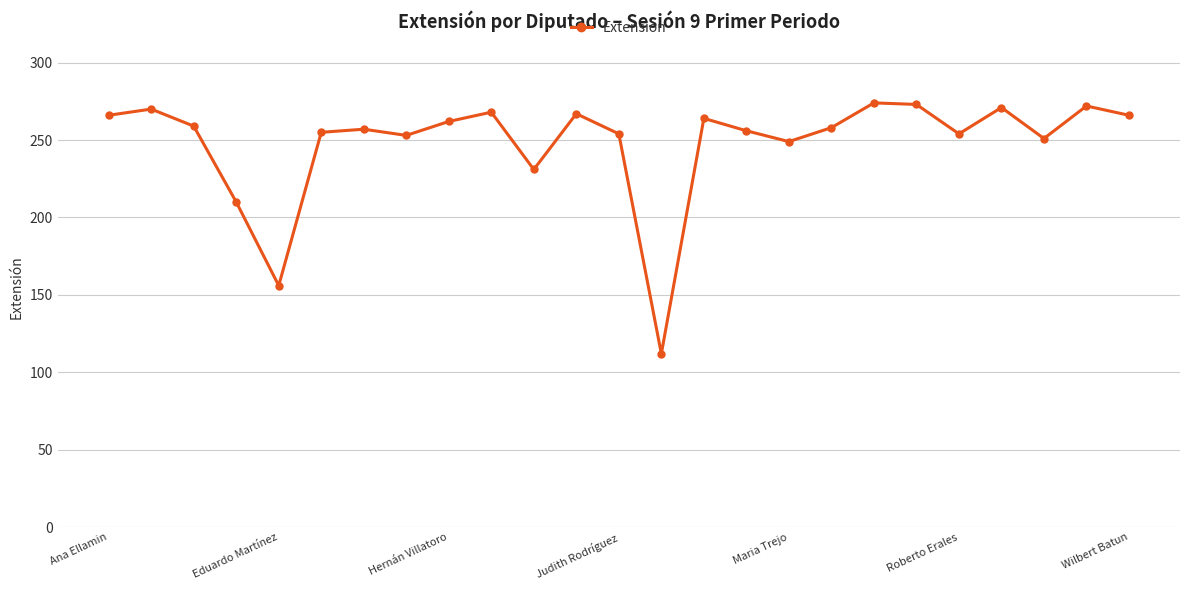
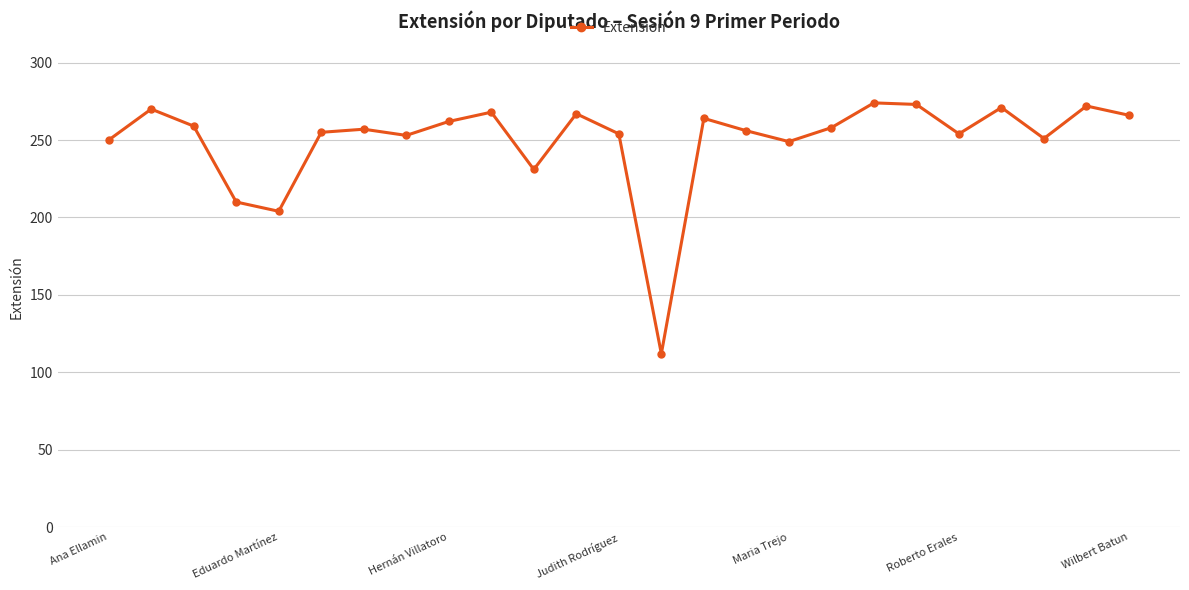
  {
-   "Ana Ellamin": 266,
-   "Eduardo Martínez": 156,
+   "Ana Ellamin": 250,
+   "Eduardo Martínez": 204,
    "Hernán Villatoro": 262,
    "Judith Rodríguez": 254,
    "Maria Trejo": 249,
    "Roberto Erales": 254,
    "Wilbert Batun": 266
  }
